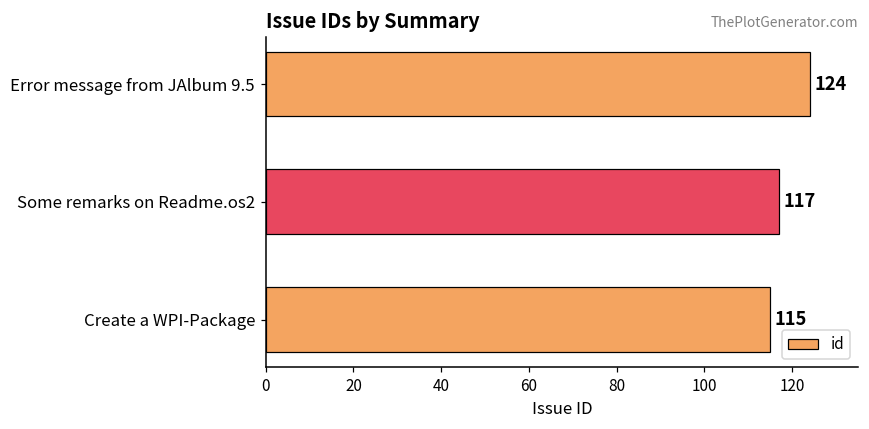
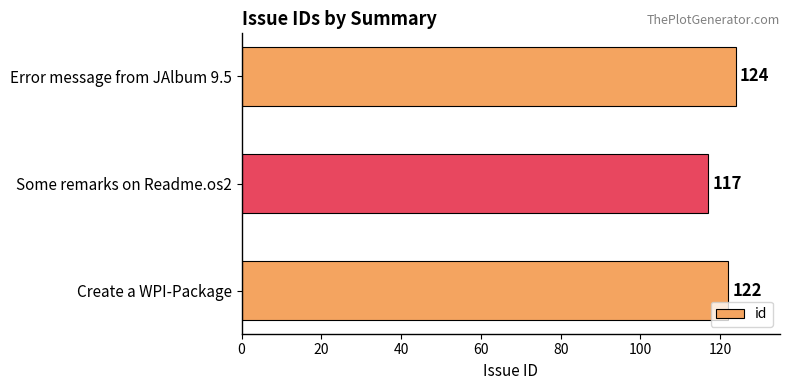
  {
    "Error message from JAlbum 9.5": 124,
    "Some remarks on Readme.os2": 117,
-   "Create a WPI-Package": 115
+   "Create a WPI-Package": 122
  }
